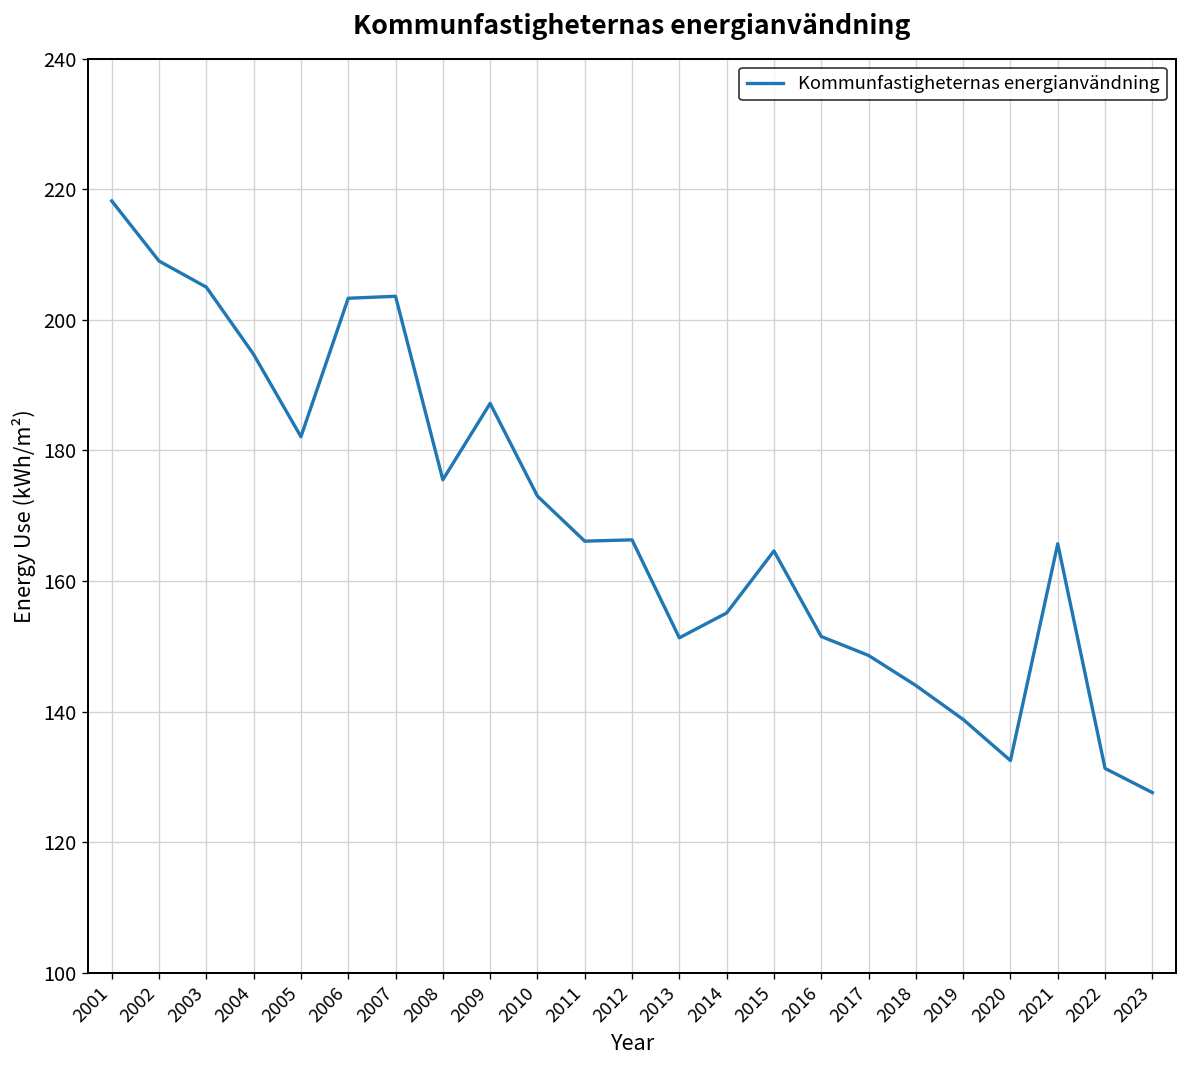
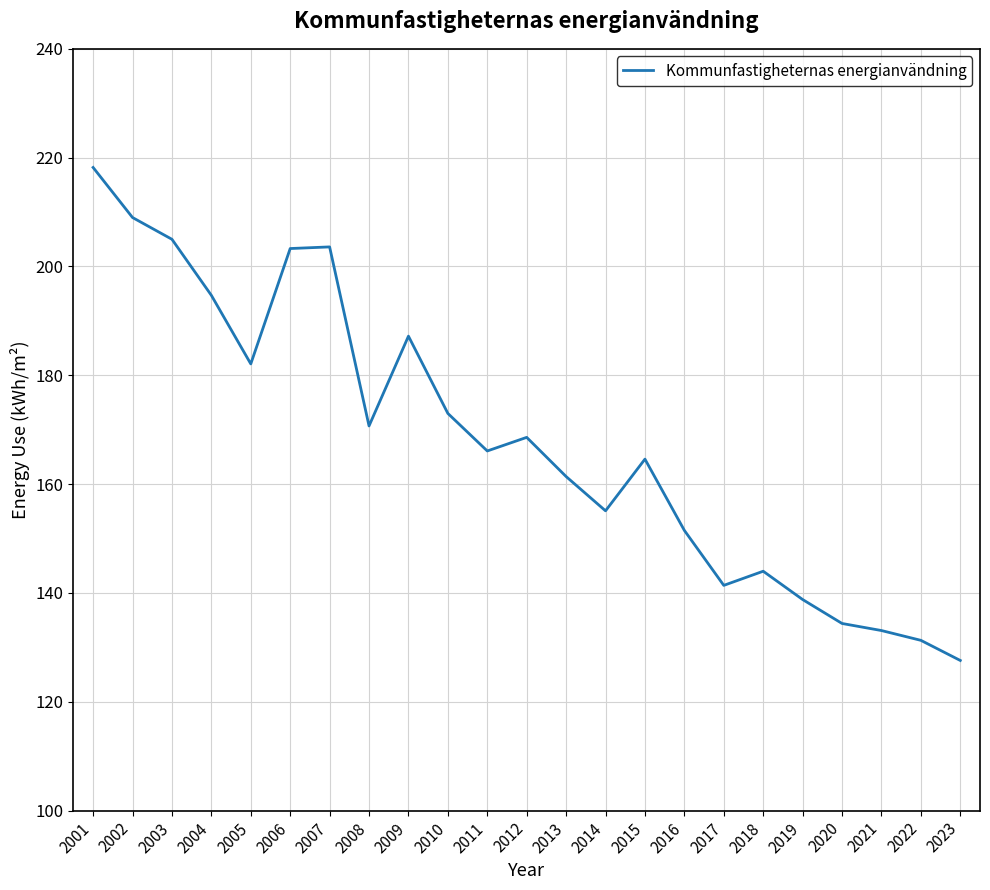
  {
    "2001": 218,
    "2002": 209,
    "2003": 205,
    "2004": 195,
    "2005": 182,
    "2006": 203,
    "2007": 204,
-   "2008": 176,
+   "2008": 171,
    "2009": 187,
    "2010": 173,
    "2011": 166,
-   "2012": 166,
-   "2013": 151,
+   "2012": 169,
+   "2013": 161,
    "2014": 155,
    "2015": 165,
    "2016": 152,
-   "2017": 149,
+   "2017": 141,
    "2018": 144,
    "2019": 139,
-   "2020": 133,
-   "2021": 166,
+   "2020": 134,
+   "2021": 133,
    "2022": 131,
    "2023": 128
  }
